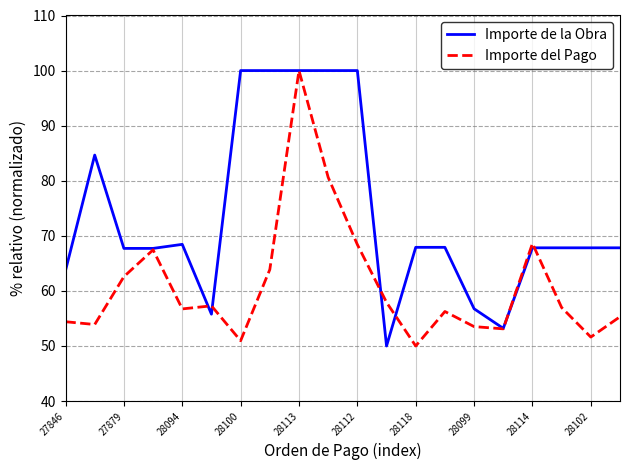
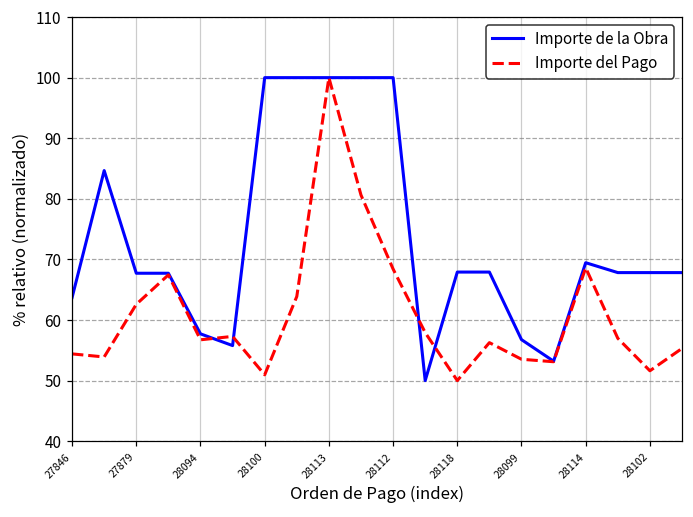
  {
    "Importe de la Obra": {
      "27846": 64,
      "27879": 68,
-     "28094": 68,
+     "28094": 58,
      "28100": 100,
      "28112": 100,
      "28118": 68,
      "28099": 57,
-     "28114": 68,
+     "28114": 69,
      "28102": 68
    },
    "Importe del Pago": {
      "27846": 54,
      "27879": 63,
      "28094": 57,
      "28100": 51,
      "28112": 68,
      "28118": 50,
      "28099": 54,
      "28114": 69,
      "28102": 52
    }
  }
